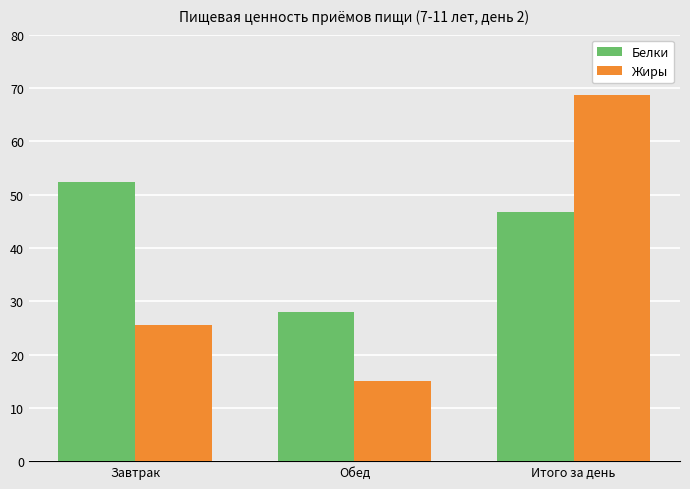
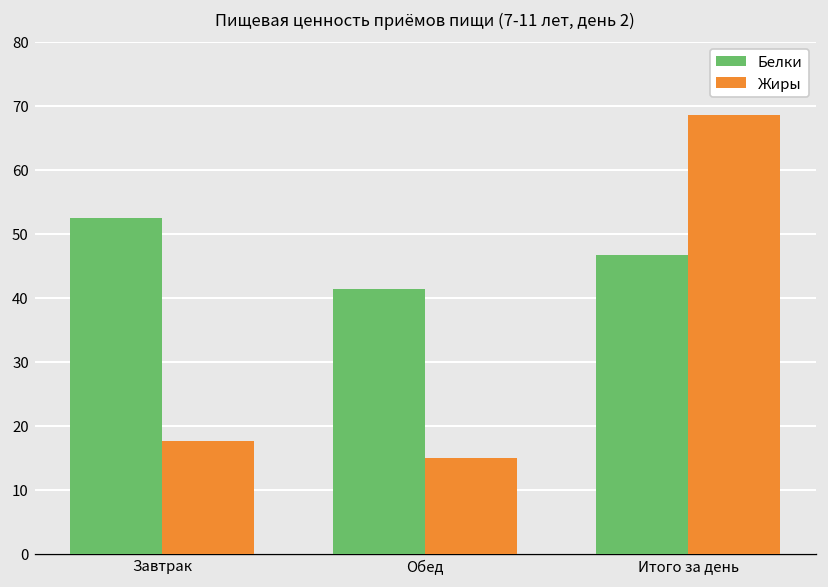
  {
    "Белки": {
      "Завтрак": 52,
-     "Обед": 28,
+     "Обед": 41,
      "Итого за день": 47
    },
    "Жиры": {
-     "Завтрак": 25,
+     "Завтрак": 18,
      "Обед": 15,
      "Итого за день": 69
    }
  }
